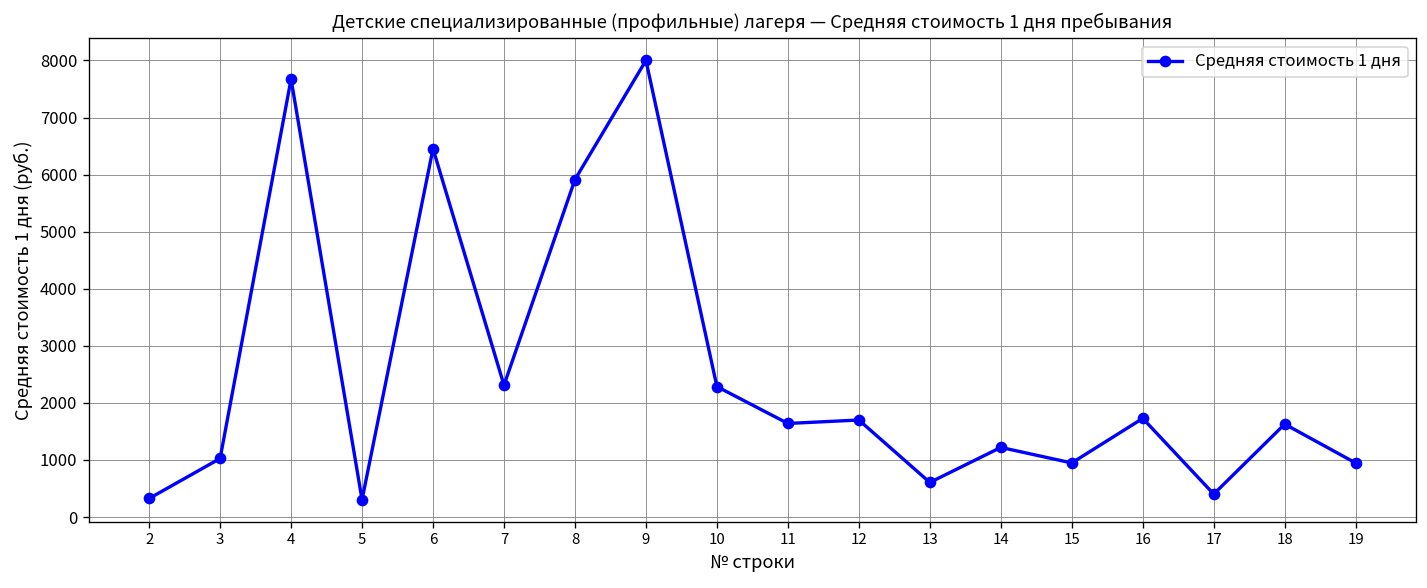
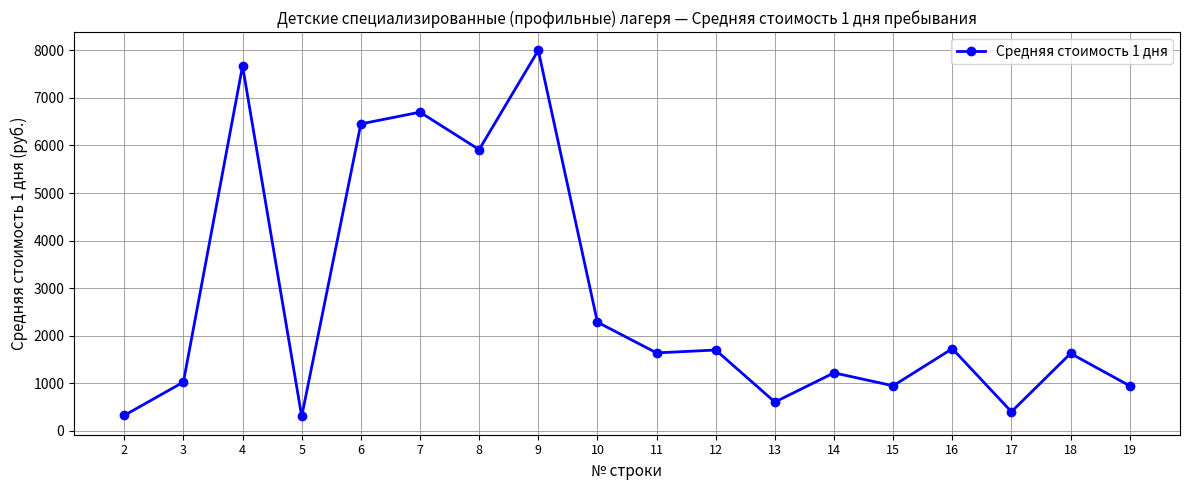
  {
    "2": 300,
    "3": 1000,
    "4": 7700,
    "5": 300,
    "6": 6500,
-   "7": 2300,
+   "7": 6700,
    "8": 5900,
    "9": 8000,
    "10": 2300,
    "11": 1600,
    "12": 1700,
    "13": 600,
    "14": 1200,
    "15": 900,
    "16": 1700,
    "17": 400,
    "18": 1600,
    "19": 900
  }
